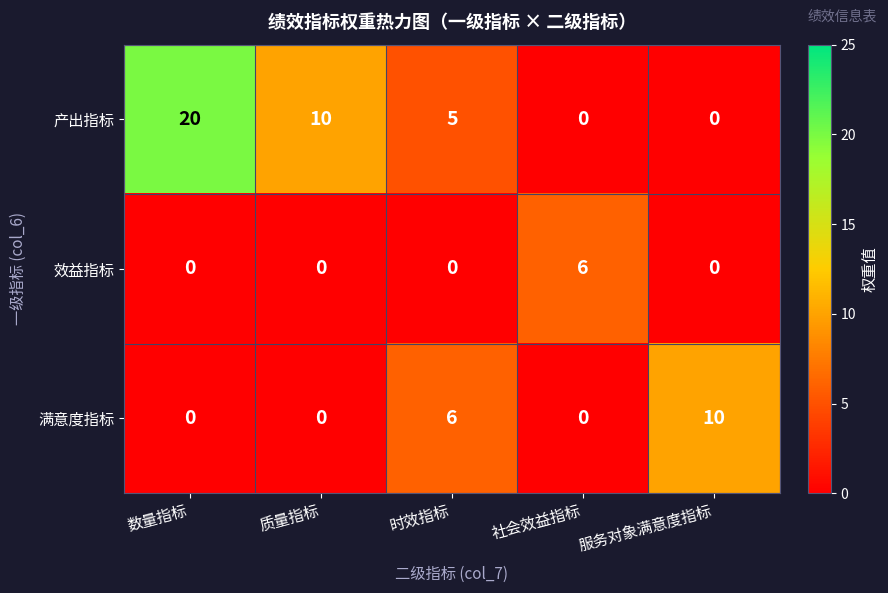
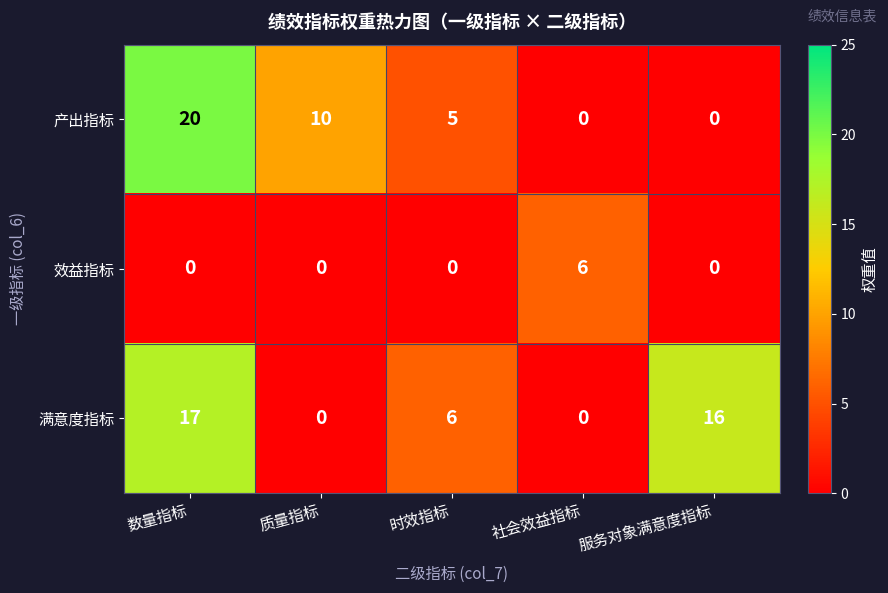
  {
    "产出指标": {
      "数量指标": 20,
      "质量指标": 10,
      "时效指标": 5,
      "社会效益指标": 0,
      "服务对象满意度指标": 0
    },
    "效益指标": {
      "数量指标": 0,
      "质量指标": 0,
      "时效指标": 0,
      "社会效益指标": 6,
      "服务对象满意度指标": 0
    },
    "满意度指标": {
-     "数量指标": 0,
+     "数量指标": 17,
      "质量指标": 0,
      "时效指标": 6,
      "社会效益指标": 0,
-     "服务对象满意度指标": 10
+     "服务对象满意度指标": 16
    }
  }
